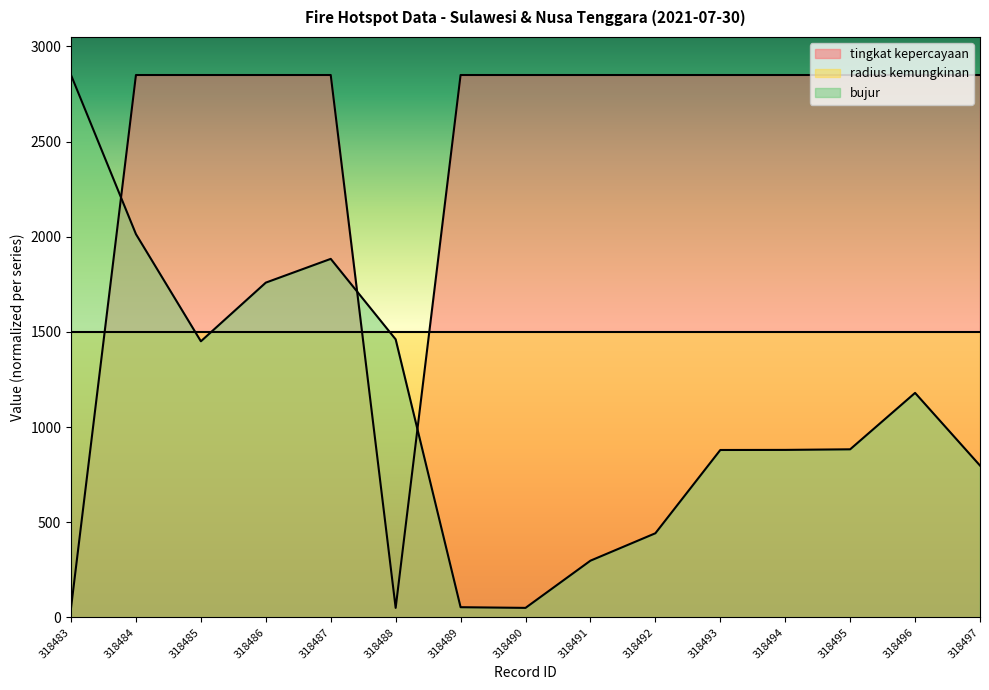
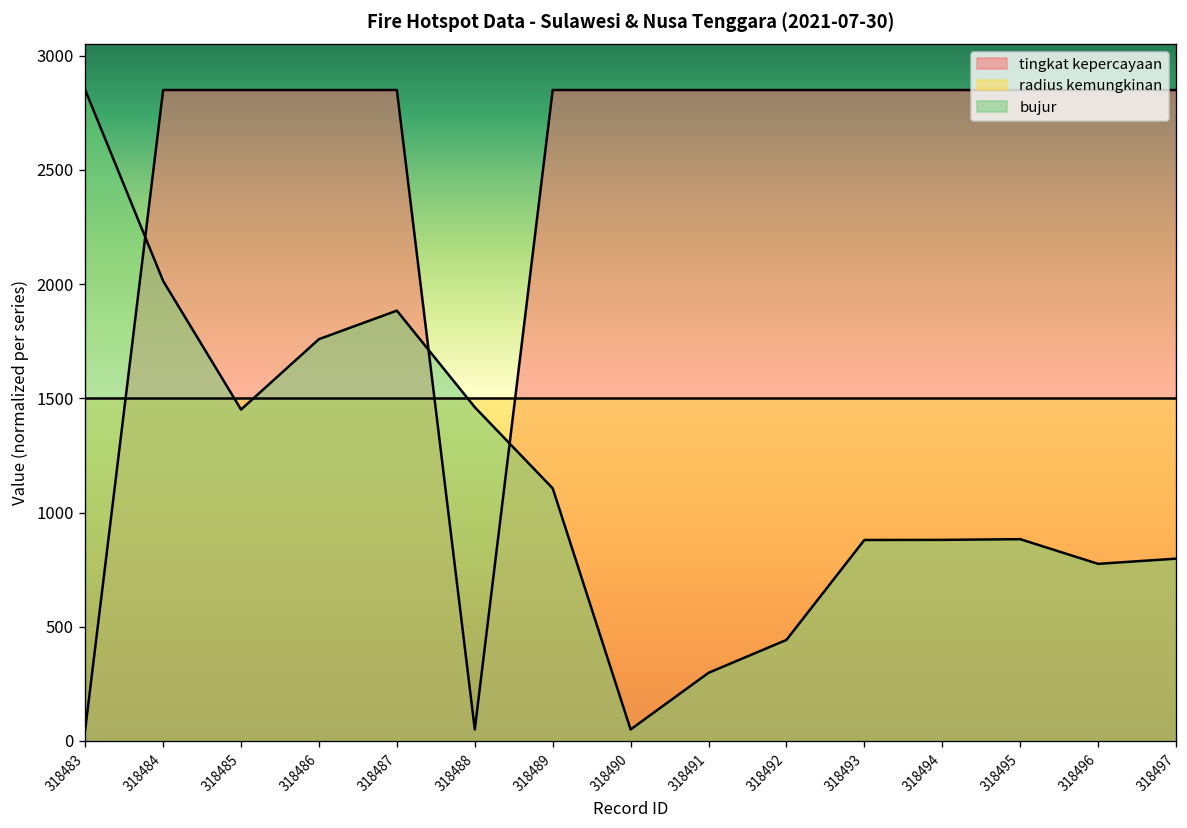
  {
    "tingkat kepercayaan": {
      "318483": 50,
      "318484": 2850,
      "318485": 2850,
      "318486": 2850,
      "318487": 2850,
      "318488": 50,
      "318489": 2850,
      "318490": 2850,
      "318491": 2850,
      "318492": 2850,
      "318493": 2850,
      "318494": 2850,
      "318497": 2850
    },
    "radius kemungkinan": {
      "318483": 1500,
      "318484": 1500,
      "318485": 1500,
      "318486": 1500,
      "318487": 1500,
      "318488": 1500,
      "318489": 1500,
      "318490": 1500,
      "318491": 1500,
      "318492": 1500,
      "318493": 1500,
      "318494": 1500,
      "318495": 1500,
      "318496": 1500,
      "318497": 1500
    },
    "bujur": {
      "318483": 2850,
      "318484": 2010,
      "318485": 1450,
      "318486": 1760,
      "318487": 1880,
      "318488": 1460,
-     "318489": 50,
+     "318489": 1110,
      "318490": 50,
      "318491": 300,
      "318492": 440,
      "318493": 880,
      "318494": 880,
      "318495": 880,
-     "318496": 1180,
+     "318496": 780,
      "318497": 800
    }
  }
